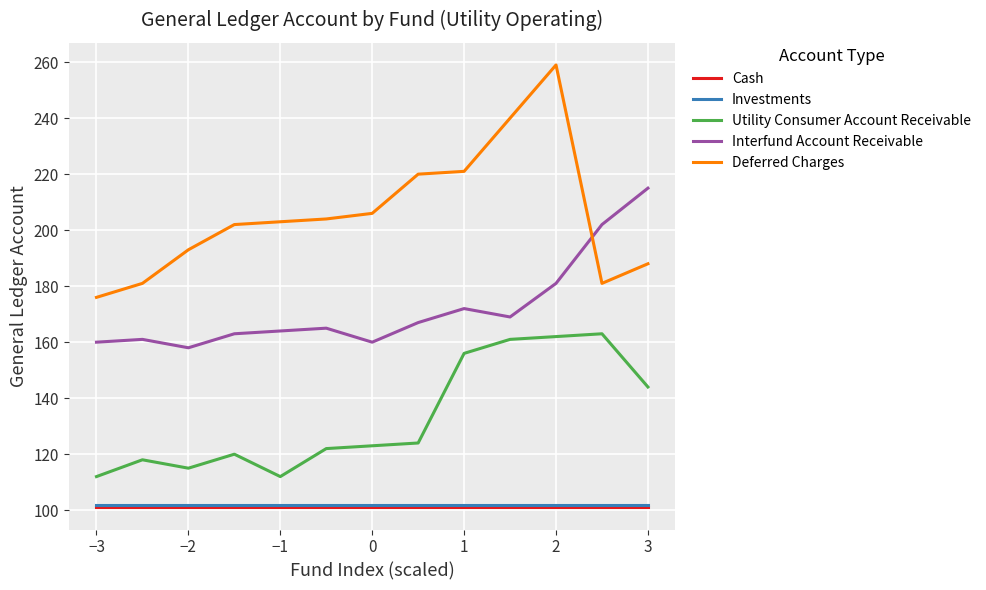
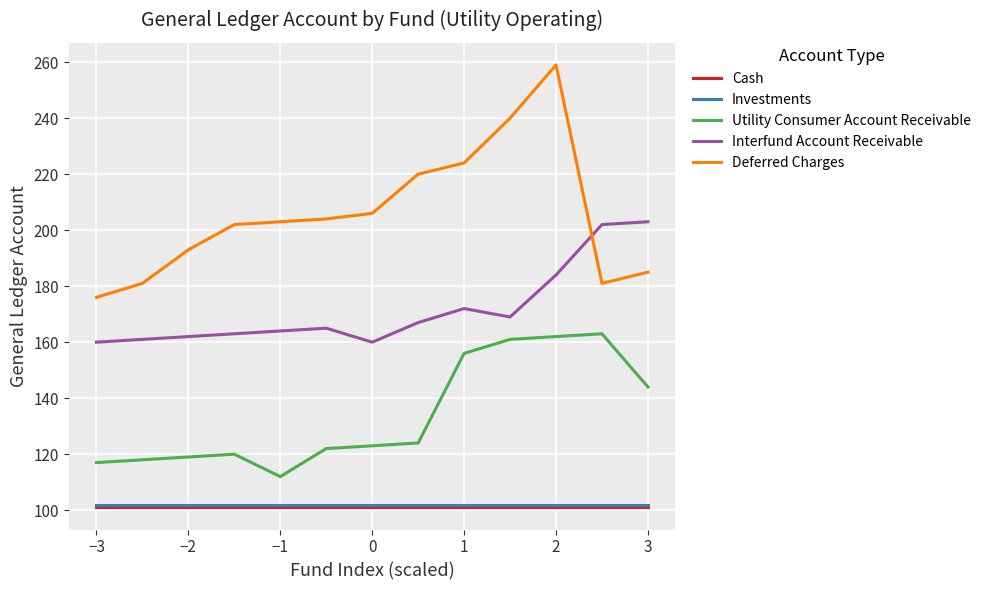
  {
    "Cash": {
      "−3": 101,
      "−2": 101,
      "−1": 101,
      "0": 101,
      "1": 101,
      "2": 101,
      "3": 101
    },
    "Investments": {
      "−3": 102,
      "−2": 102,
      "−1": 102,
      "0": 102,
      "1": 102,
      "2": 102,
      "3": 102
    },
    "Utility Consumer Account Receivable": {
-     "−3": 112,
-     "−2": 115,
+     "−3": 117,
+     "−2": 119,
      "−1": 112,
      "0": 123,
      "1": 156,
      "2": 162,
      "3": 144
    },
    "Interfund Account Receivable": {
      "−3": 160,
-     "−2": 158,
+     "−2": 162,
      "−1": 164,
      "0": 160,
      "1": 172,
-     "2": 181,
-     "3": 215
+     "2": 184,
+     "3": 203
    },
    "Deferred Charges": {
      "−3": 176,
      "−2": 193,
      "−1": 203,
      "0": 206,
-     "1": 221,
+     "1": 224,
      "2": 259,
-     "3": 188
+     "3": 185
    }
  }
